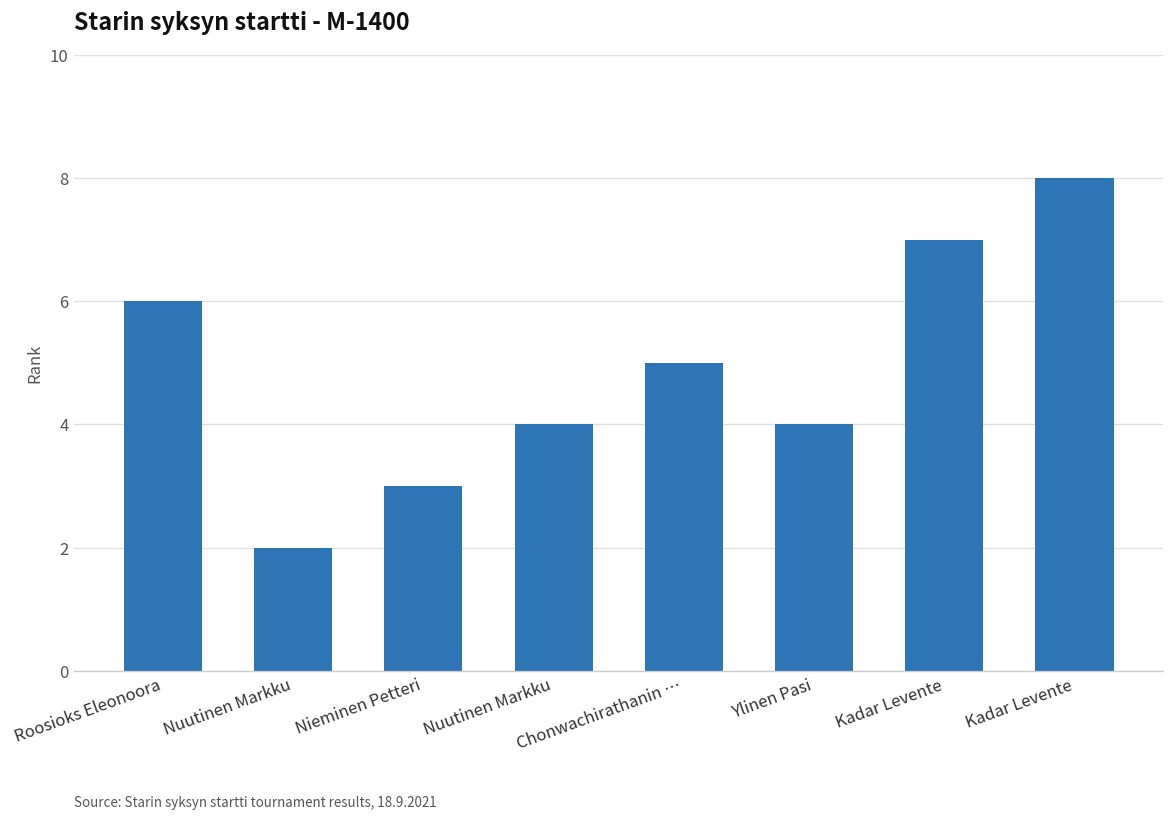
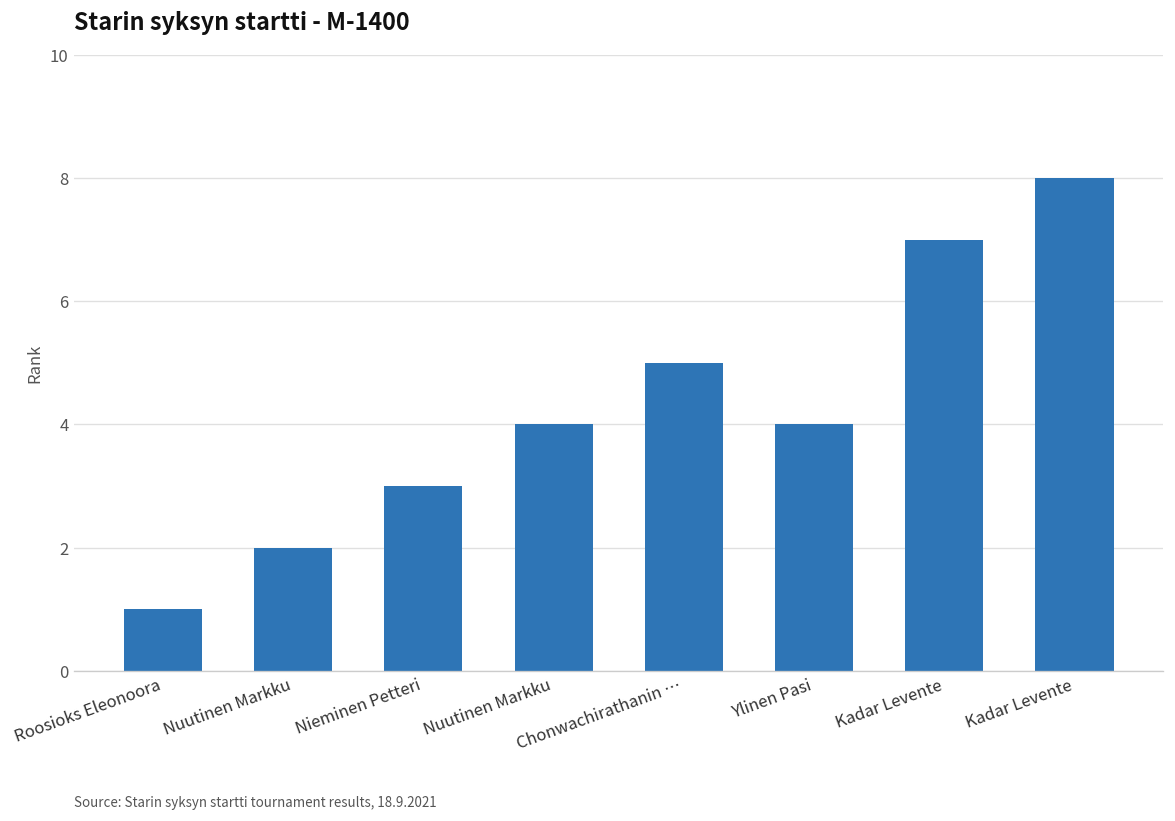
  {
-   "Roosioks Eleonoora": 6,
+   "Roosioks Eleonoora": 1,
    "Nieminen Petteri": 3,
    "Chonwachirathanin …": 5,
    "Ylinen Pasi": 4
  }
